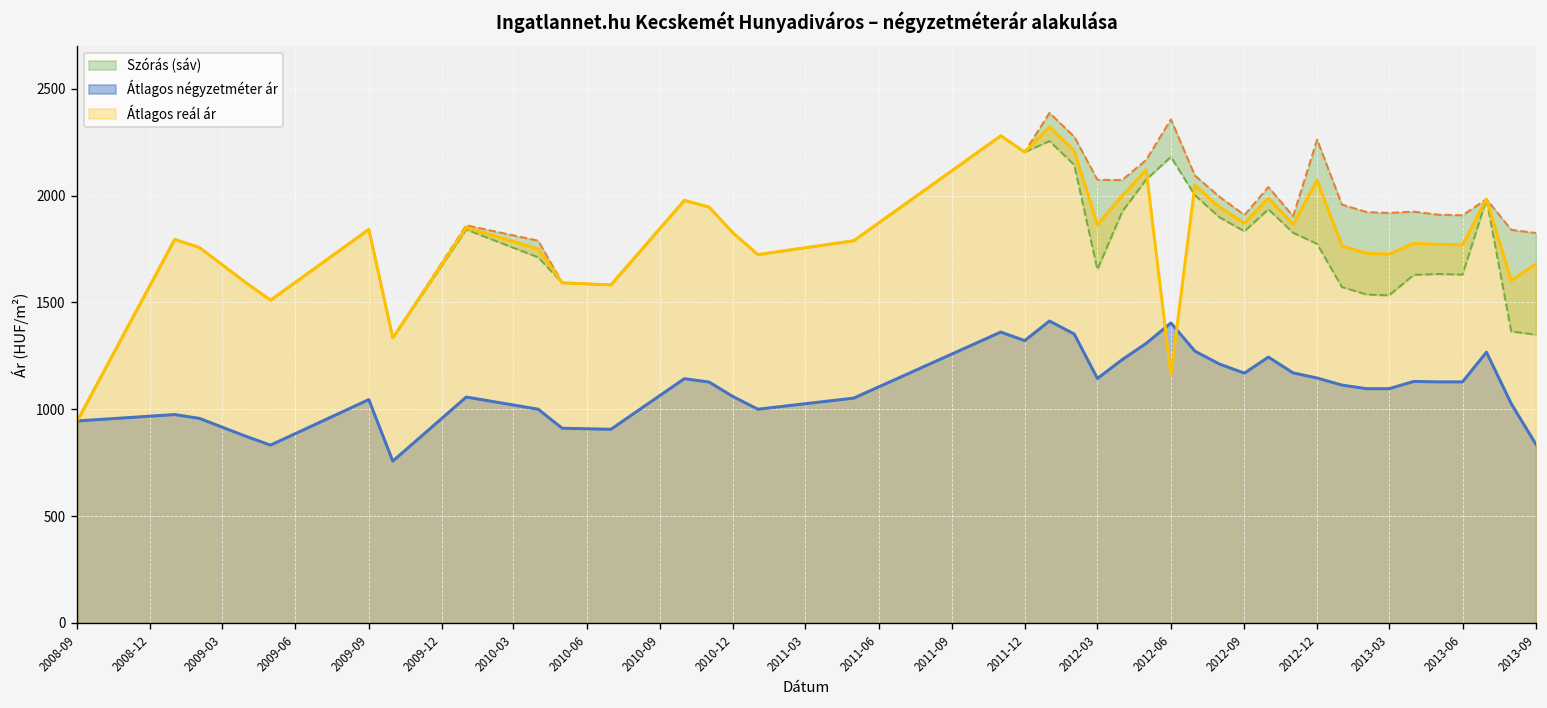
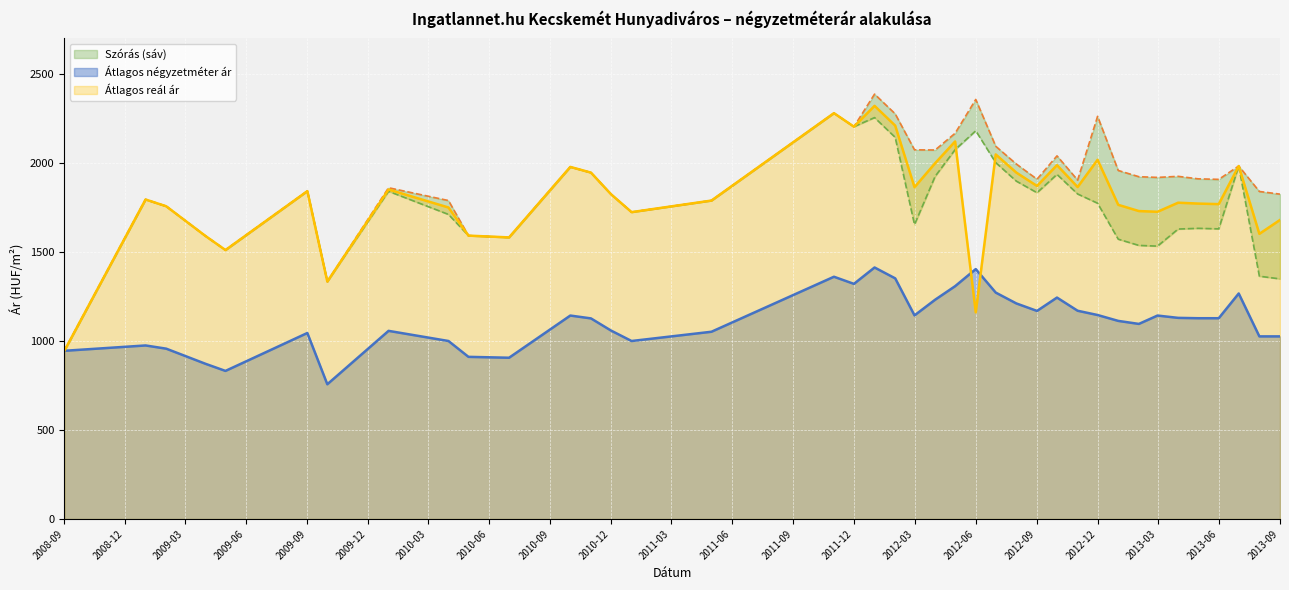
  {
    "Átlagos négyzetméter ár": {
      "2009-09": 1050,
      "2010-12": 1060,
      "2011-12": 1320,
      "2012-03": 1140,
      "2012-06": 1400,
      "2012-09": 1170,
      "2012-12": 1150,
-     "2013-03": 1100,
+     "2013-03": 1140,
      "2013-06": 1130,
-     "2013-09": 840
+     "2013-09": 1030
    },
    "Átlagos reál ár": {
      "2012-03": 1860,
      "2012-06": 1160,
      "2012-09": 1870,
-     "2012-12": 2070,
+     "2012-12": 2020,
      "2013-03": 1730,
      "2013-06": 1770,
      "2013-09": 1680
    }
  }
